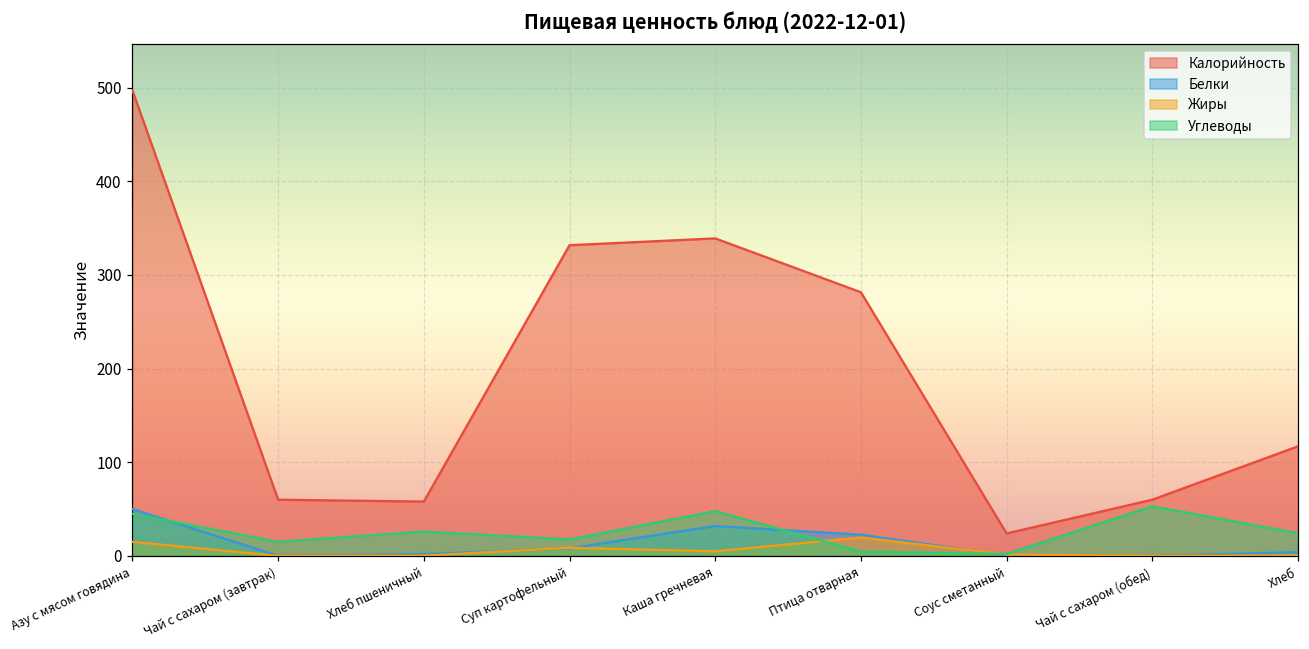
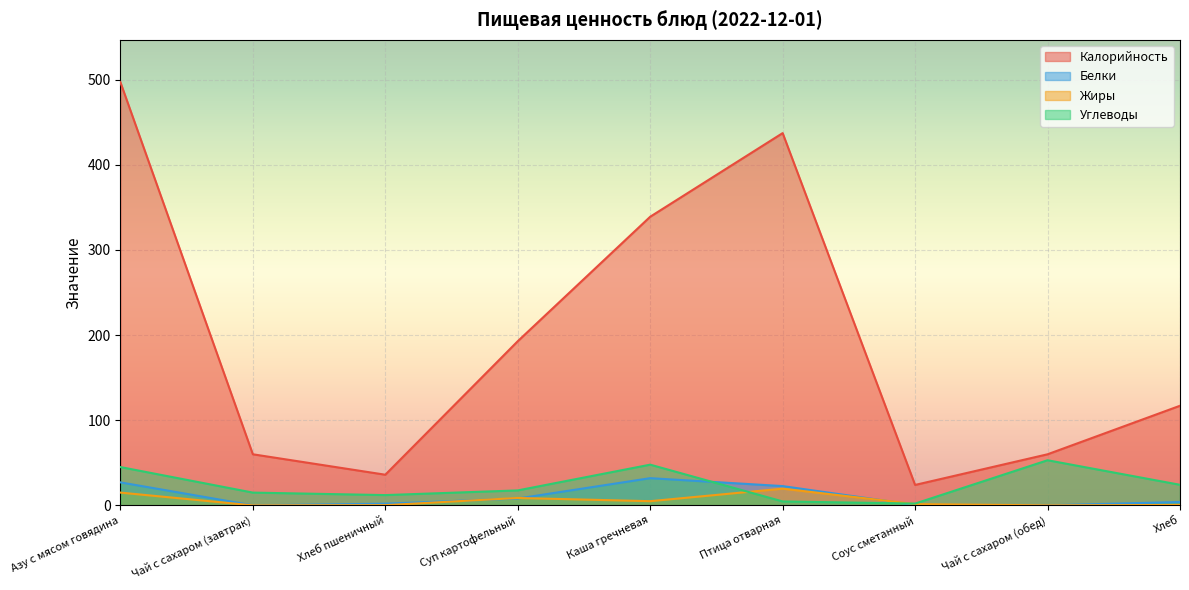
  {
    "Калорийность": {
      "Азу с мясом говядина": 500,
      "Чай с сахаром (завтрак)": 60,
-     "Хлеб пшеничный": 60,
-     "Суп картофельный": 330,
+     "Хлеб пшеничный": 40,
+     "Суп картофельный": 190,
      "Каша гречневая": 340,
-     "Птица отварная": 280,
+     "Птица отварная": 440,
      "Соус сметанный": 20,
      "Чай с сахаром (обед)": 60,
      "Хлеб": 120
    },
    "Белки": {
-     "Азу с мясом говядина": 50,
+     "Азу с мясом говядина": 30,
      "Каша гречневая": 30,
      "Птица отварная": 20,
      "Хлеб": 0
    },
    "Жиры": {
      "Азу с мясом говядина": 20,
      "Каша гречневая": 0,
      "Птица отварная": 20,
      "Хлеб": 0
    },
    "Углеводы": {
      "Азу с мясом говядина": 50,
      "Чай с сахаром (завтрак)": 20,
-     "Хлеб пшеничный": 30,
+     "Хлеб пшеничный": 10,
      "Суп картофельный": 20,
      "Каша гречневая": 50,
      "Птица отварная": 0,
      "Чай с сахаром (обед)": 50,
      "Хлеб": 20
    }
  }
